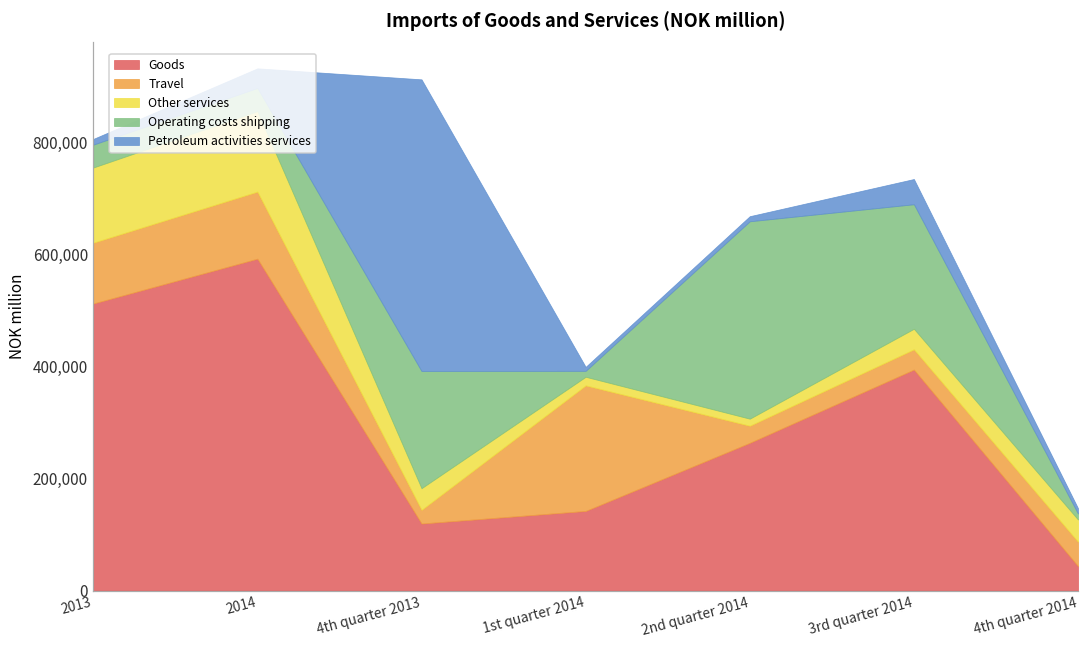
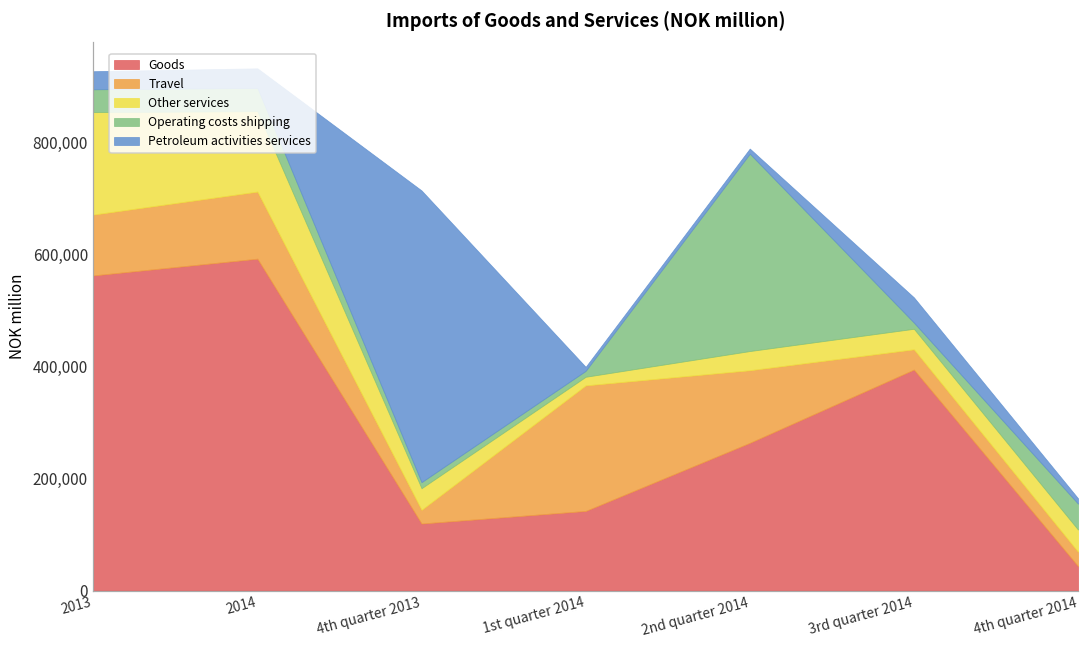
  {
    "Goods": {
-     "2013": "510,000",
+     "2013": "560,000",
      "2014": "590,000",
      "4th quarter 2013": "120,000",
      "1st quarter 2014": "140,000",
      "2nd quarter 2014": "260,000",
      "3rd quarter 2014": "390,000",
      "4th quarter 2014": "40,000"
    },
    "Travel": {
      "2013": "110,000",
      "2014": "120,000",
      "4th quarter 2013": "20,000",
      "1st quarter 2014": "220,000",
-     "2nd quarter 2014": "30,000",
+     "2nd quarter 2014": "130,000",
      "3rd quarter 2014": "40,000",
-     "4th quarter 2014": "40,000"
+     "4th quarter 2014": "30,000"
    },
    "Other services": {
-     "2013": "130,000",
+     "2013": "180,000",
      "4th quarter 2013": "40,000",
      "1st quarter 2014": "20,000",
-     "2nd quarter 2014": "10,000",
+     "2nd quarter 2014": "30,000",
      "3rd quarter 2014": "40,000",
      "4th quarter 2014": "40,000"
    },
    "Operating costs shipping": {
      "2013": "40,000",
-     "4th quarter 2013": "210,000",
+     "4th quarter 2013": "10,000",
      "1st quarter 2014": "10,000",
      "2nd quarter 2014": "350,000",
-     "3rd quarter 2014": "220,000",
-     "4th quarter 2014": "10,000"
+     "3rd quarter 2014": "10,000",
+     "4th quarter 2014": "50,000"
    },
    "Petroleum activities services": {
-     "2013": "10,000",
+     "2013": "30,000",
      "4th quarter 2013": "520,000",
      "1st quarter 2014": "10,000",
      "2nd quarter 2014": "10,000",
      "3rd quarter 2014": "50,000",
      "4th quarter 2014": "10,000"
    }
  }
